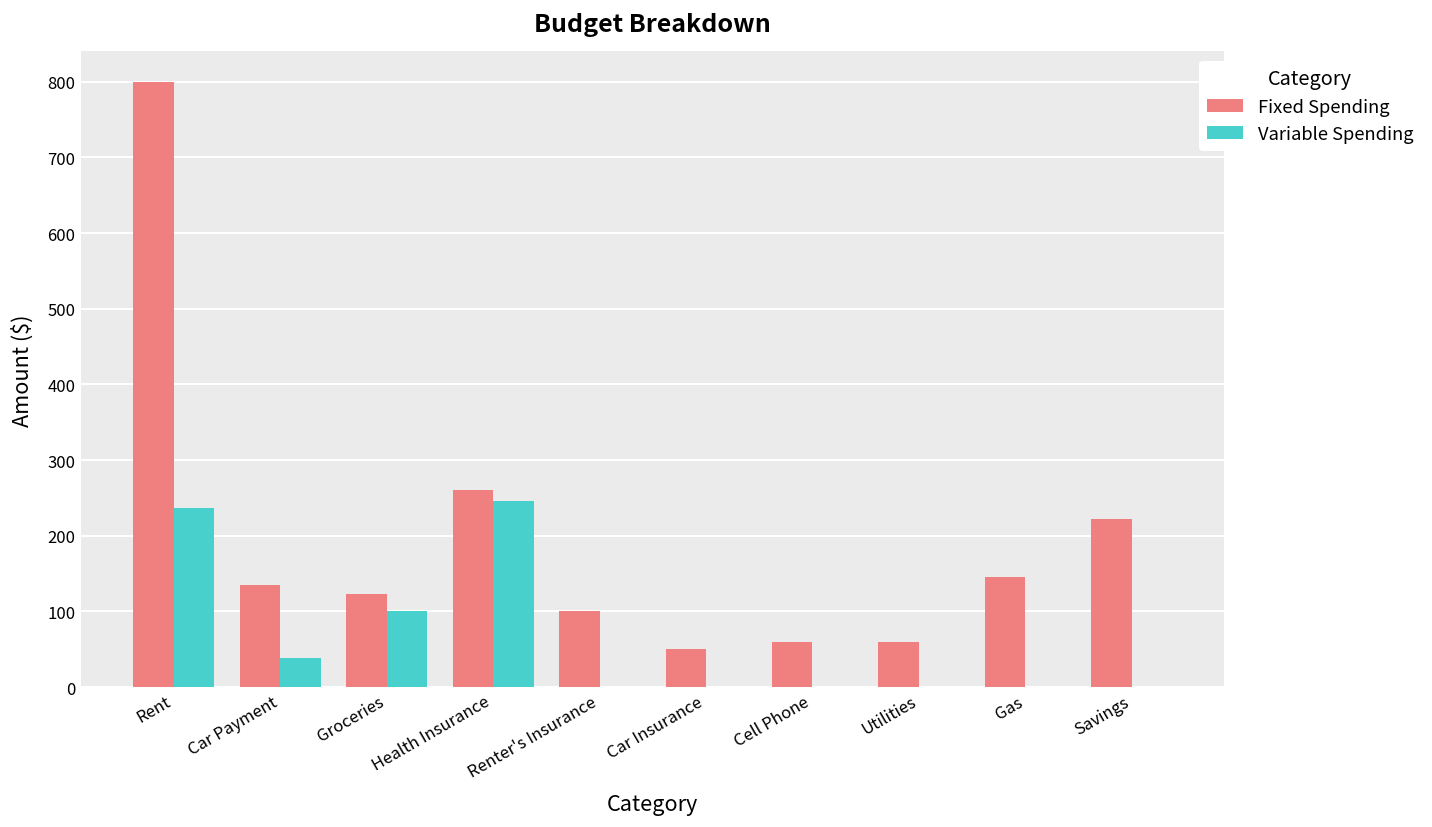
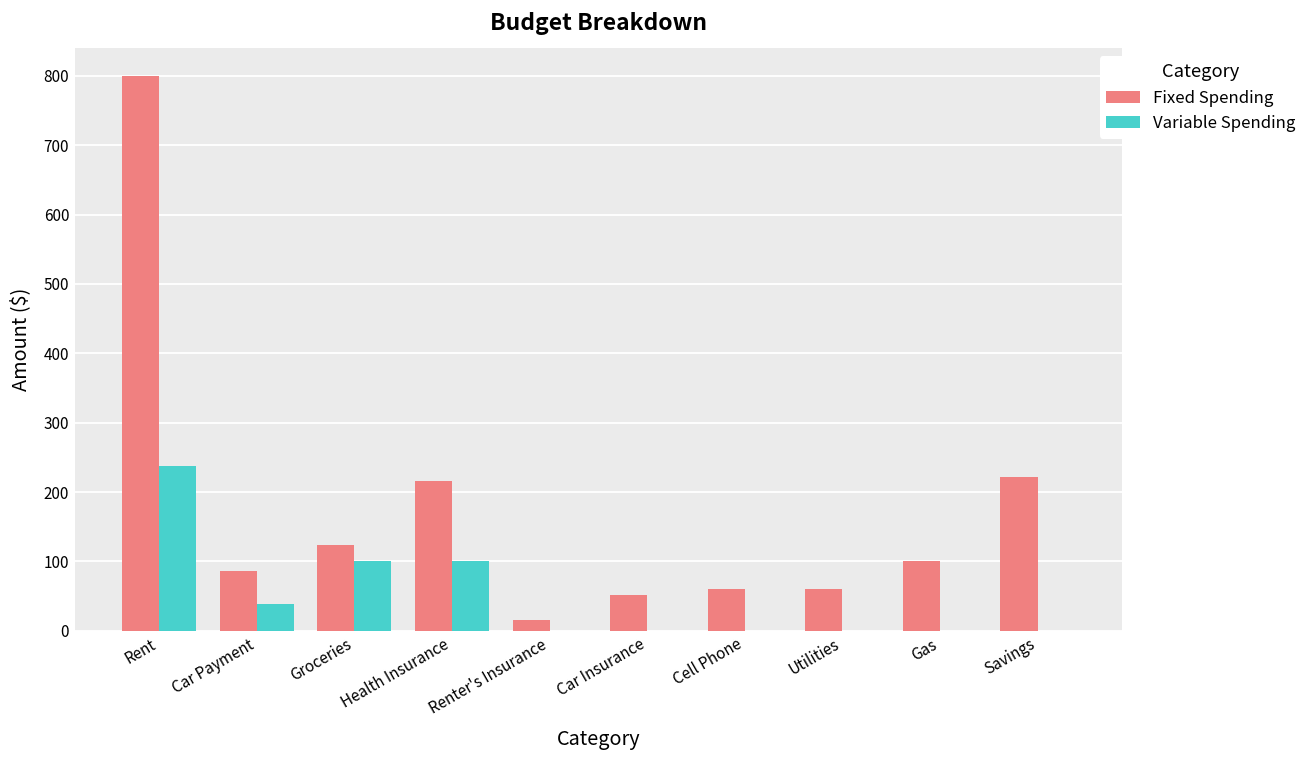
  {
    "Fixed Spending": {
      "Rent": 800,
-     "Car Payment": 140,
+     "Car Payment": 90,
      "Groceries": 120,
-     "Health Insurance": 260,
-     "Renter's Insurance": 100,
+     "Health Insurance": 220,
+     "Renter's Insurance": 20,
      "Car Insurance": 50,
      "Cell Phone": 60,
      "Utilities": 60,
-     "Gas": 150,
+     "Gas": 100,
      "Savings": 220
    },
    "Variable Spending": {
      "Rent": 240,
      "Car Payment": 40,
      "Groceries": 100,
-     "Health Insurance": 250,
+     "Health Insurance": 100,
      "Renter's Insurance": 0,
      "Car Insurance": 0,
      "Cell Phone": 0,
      "Utilities": 0,
      "Gas": 0,
      "Savings": 0
    }
  }
